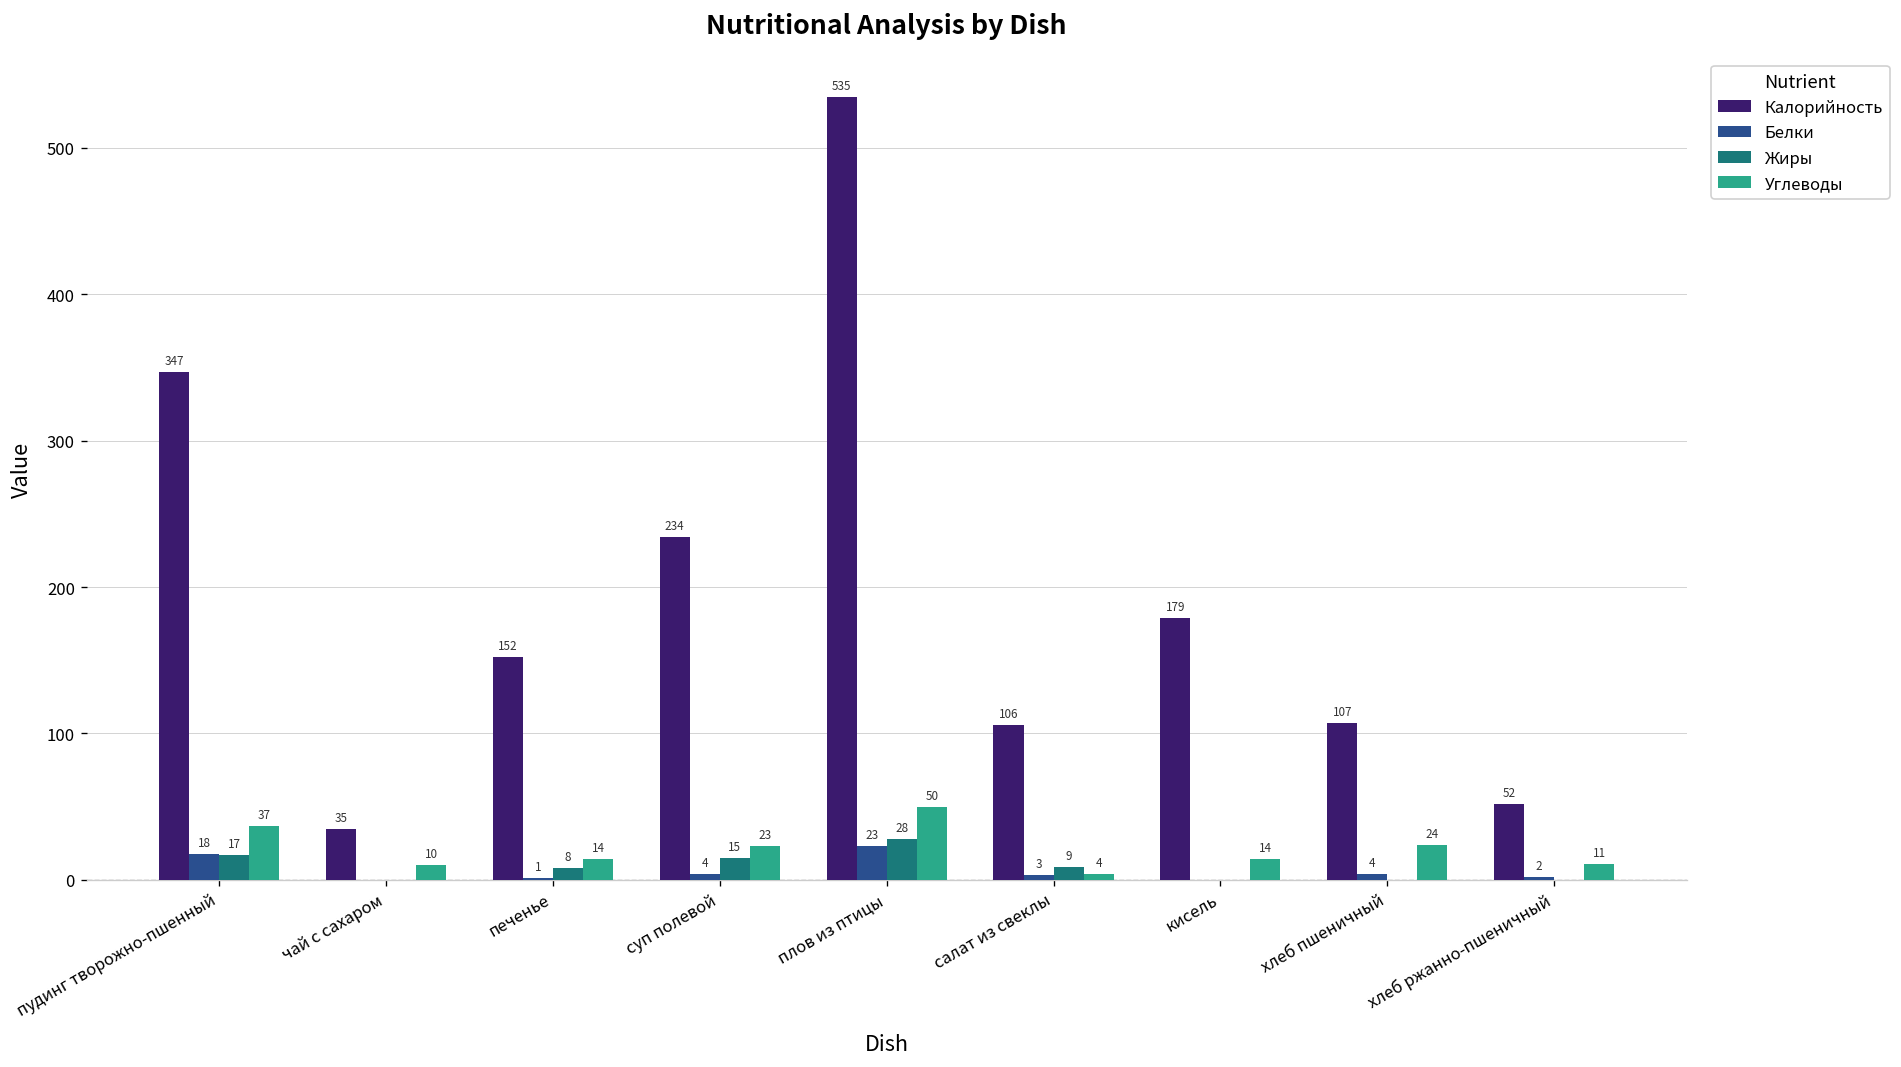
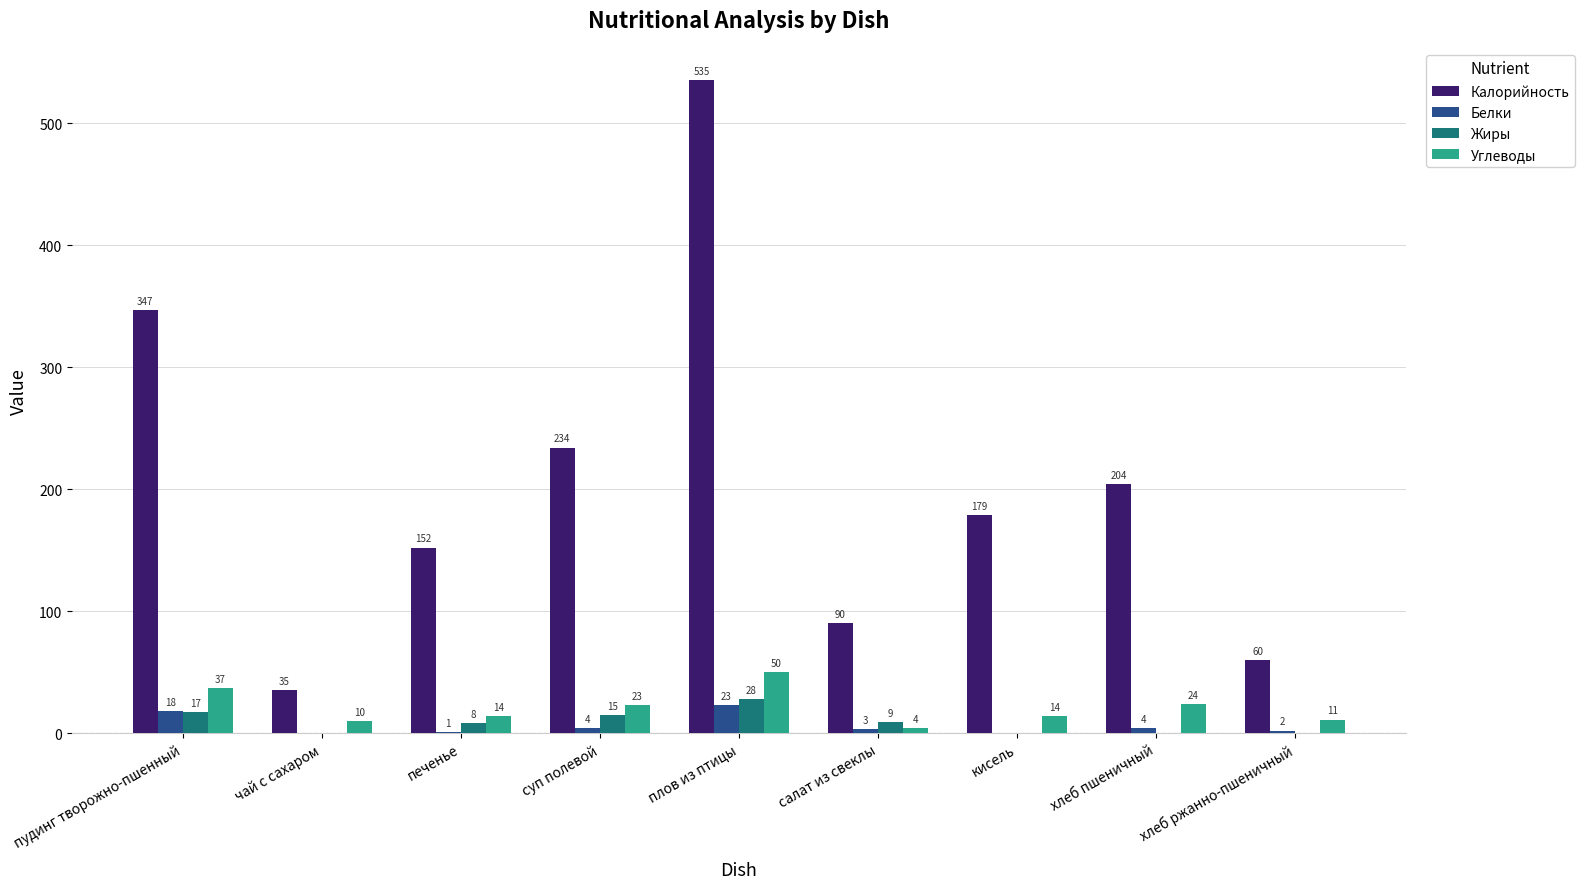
  {
    "Калорийность": {
      "пудинг творожно-пшенный": 347,
      "чай с сахаром": 35,
      "печенье": 152,
      "суп полевой": 234,
      "плов из птицы": 535,
-     "салат из свеклы": 106,
+     "салат из свеклы": 90,
      "кисель": 179,
-     "хлеб пшеничный": 107,
-     "хлеб ржанно-пшеничный": 52
+     "хлеб пшеничный": 204,
+     "хлеб ржанно-пшеничный": 60
    }
  }
